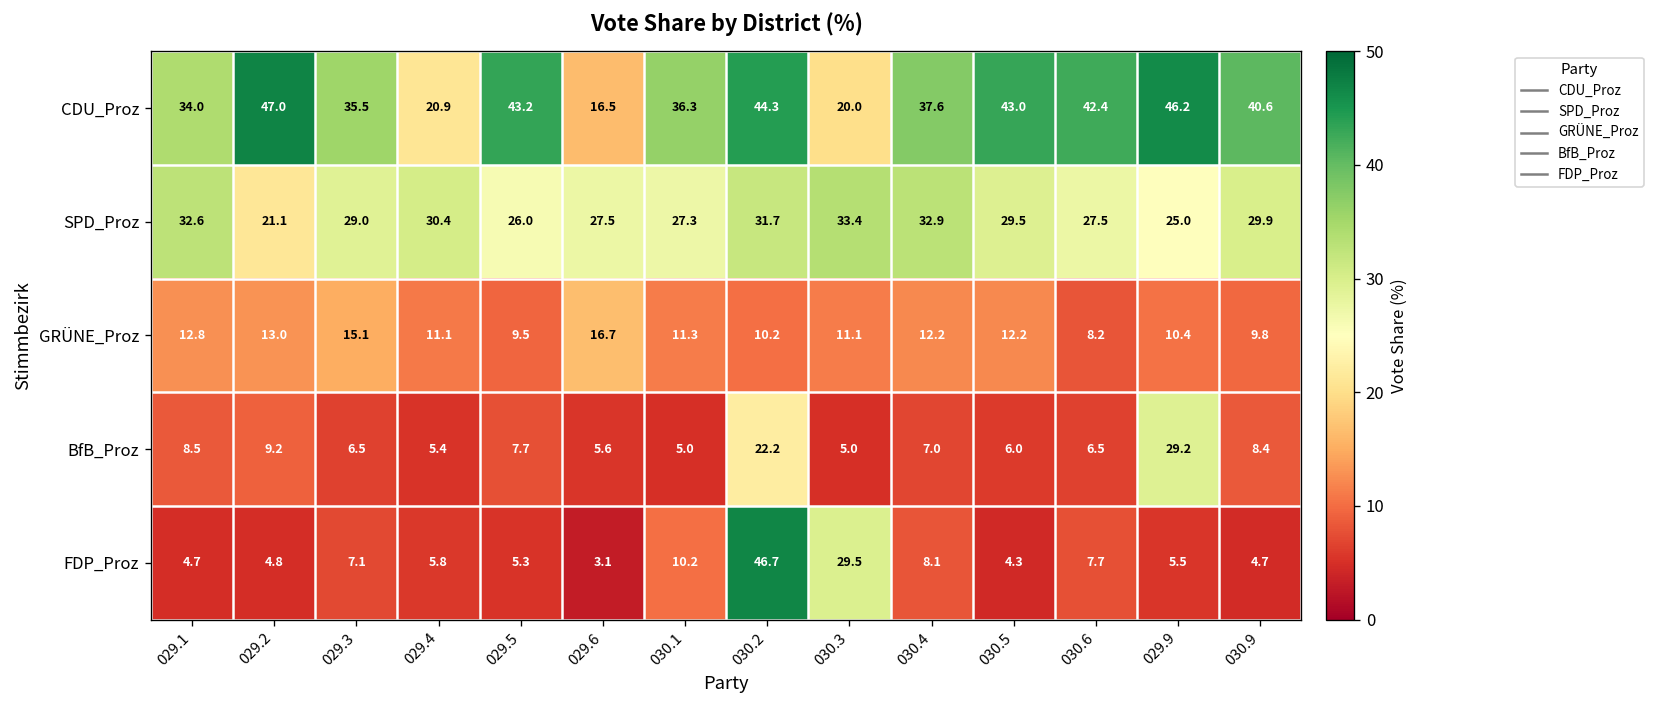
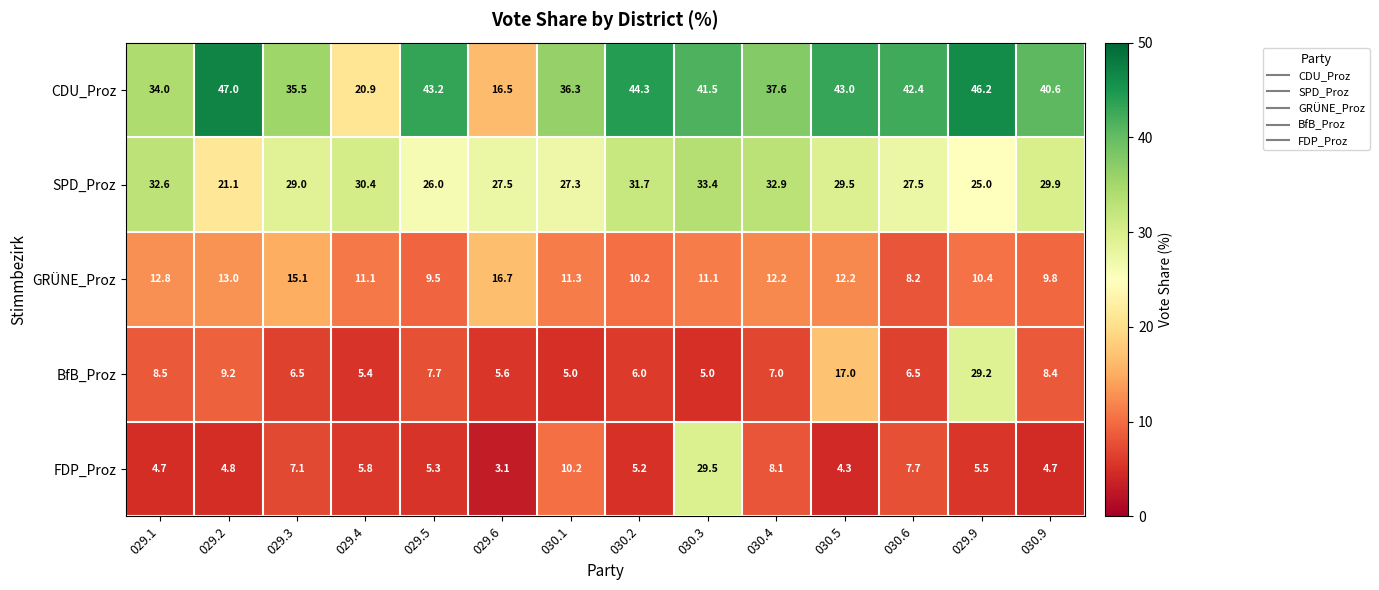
  {
    "CDU_Proz": {
      "029.1": 34.0,
      "029.2": 47.0,
      "029.3": 35.5,
      "029.4": 20.9,
      "029.5": 43.2,
      "029.6": 16.5,
      "030.1": 36.3,
      "030.2": 44.3,
-     "030.3": 20.0,
+     "030.3": 41.5,
      "030.4": 37.6,
      "030.5": 43.0,
      "030.6": 42.4,
      "029.9": 46.2,
      "030.9": 40.6
    },
    "SPD_Proz": {
      "029.1": 32.6,
      "029.2": 21.1,
      "029.3": 29.0,
      "029.4": 30.4,
      "029.5": 26.0,
      "029.6": 27.5,
      "030.1": 27.3,
      "030.2": 31.7,
      "030.3": 33.4,
      "030.4": 32.9,
      "030.5": 29.5,
      "030.6": 27.5,
      "029.9": 25.0,
      "030.9": 29.9
    },
    "GRÜNE_Proz": {
      "029.1": 12.8,
      "029.2": 13.0,
      "029.3": 15.1,
      "029.4": 11.1,
      "029.5": 9.5,
      "029.6": 16.7,
      "030.1": 11.3,
      "030.2": 10.2,
      "030.3": 11.1,
      "030.4": 12.2,
      "030.5": 12.2,
      "030.6": 8.2,
      "029.9": 10.4,
      "030.9": 9.8
    },
    "BfB_Proz": {
      "029.1": 8.5,
      "029.2": 9.2,
      "029.3": 6.5,
      "029.4": 5.4,
      "029.5": 7.7,
      "029.6": 5.6,
      "030.1": 5.0,
-     "030.2": 22.2,
+     "030.2": 6.0,
      "030.3": 5.0,
      "030.4": 7.0,
-     "030.5": 6.0,
+     "030.5": 17.0,
      "030.6": 6.5,
      "029.9": 29.2,
      "030.9": 8.4
    },
    "FDP_Proz": {
      "029.1": 4.7,
      "029.2": 4.8,
      "029.3": 7.1,
      "029.4": 5.8,
      "029.5": 5.3,
      "029.6": 3.1,
      "030.1": 10.2,
-     "030.2": 46.7,
+     "030.2": 5.2,
      "030.3": 29.5,
      "030.4": 8.1,
      "030.5": 4.3,
      "030.6": 7.7,
      "029.9": 5.5,
      "030.9": 4.7
    }
  }
